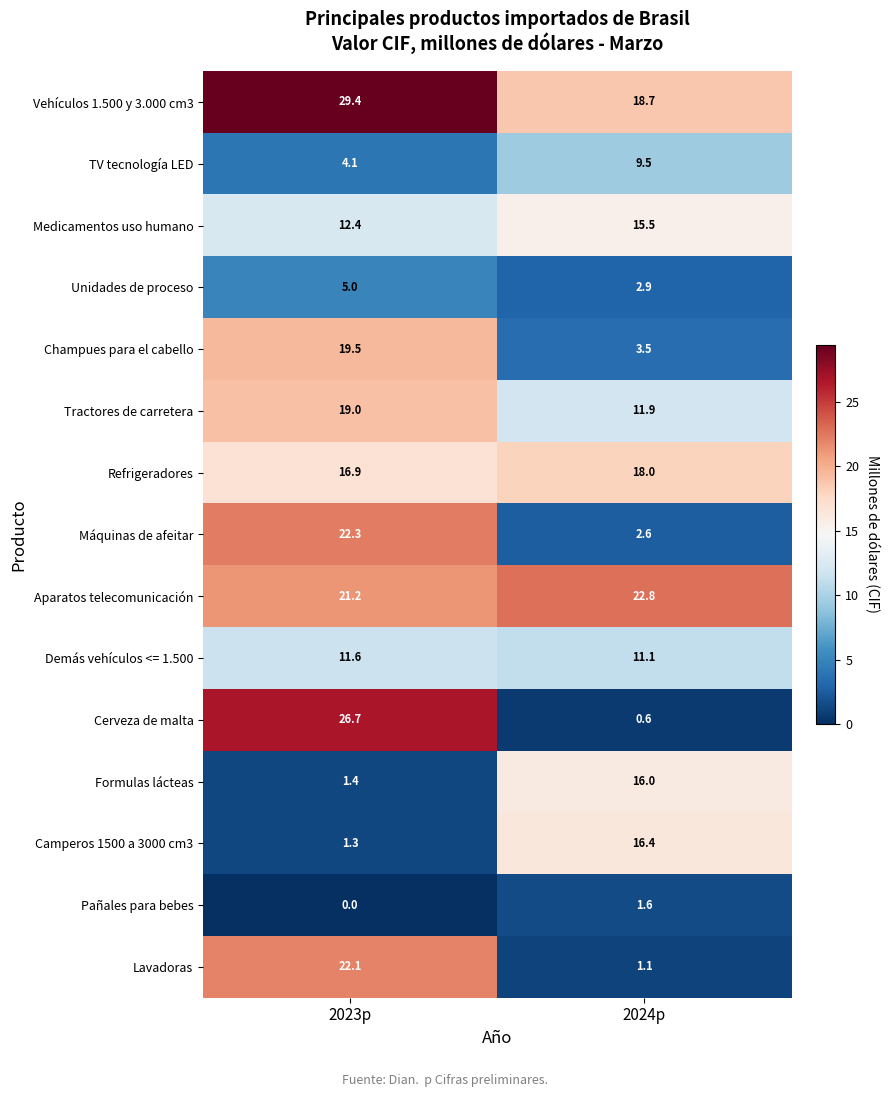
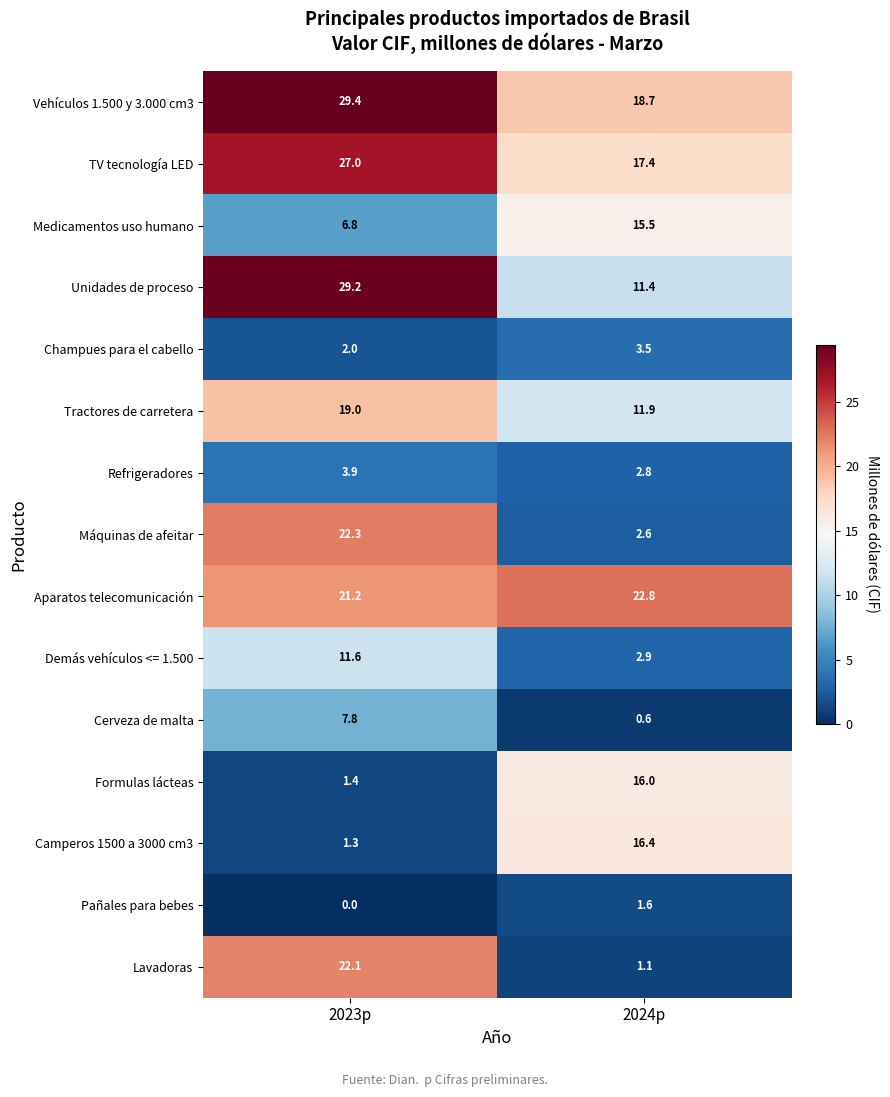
  {
    "Vehículos 1.500 y 3.000 cm3": {
      "2023p": 29.4,
      "2024p": 18.7
    },
    "TV tecnología LED": {
-     "2023p": 4.1,
-     "2024p": 9.5
+     "2023p": 27.0,
+     "2024p": 17.4
    },
    "Medicamentos uso humano": {
-     "2023p": 12.4,
+     "2023p": 6.8,
      "2024p": 15.5
    },
    "Unidades de proceso": {
-     "2023p": 5.0,
-     "2024p": 2.9
+     "2023p": 29.2,
+     "2024p": 11.4
    },
    "Champues para el cabello": {
-     "2023p": 19.5,
+     "2023p": 2.0,
      "2024p": 3.5
    },
    "Tractores de carretera": {
      "2023p": 19.0,
      "2024p": 11.9
    },
    "Refrigeradores": {
-     "2023p": 16.9,
-     "2024p": 18.0
+     "2023p": 3.9,
+     "2024p": 2.8
    },
    "Máquinas de afeitar": {
      "2023p": 22.3,
      "2024p": 2.6
    },
    "Aparatos telecomunicación": {
      "2023p": 21.2,
      "2024p": 22.8
    },
    "Demás vehículos <= 1.500": {
      "2023p": 11.6,
-     "2024p": 11.1
+     "2024p": 2.9
    },
    "Cerveza de malta": {
-     "2023p": 26.7,
+     "2023p": 7.8,
      "2024p": 0.6
    },
    "Formulas lácteas": {
      "2023p": 1.4,
      "2024p": 16.0
    },
    "Camperos 1500 a 3000 cm3": {
      "2023p": 1.3,
      "2024p": 16.4
    },
    "Pañales para bebes": {
      "2023p": 0.0,
      "2024p": 1.6
    },
    "Lavadoras": {
      "2023p": 22.1,
      "2024p": 1.1
    }
  }
